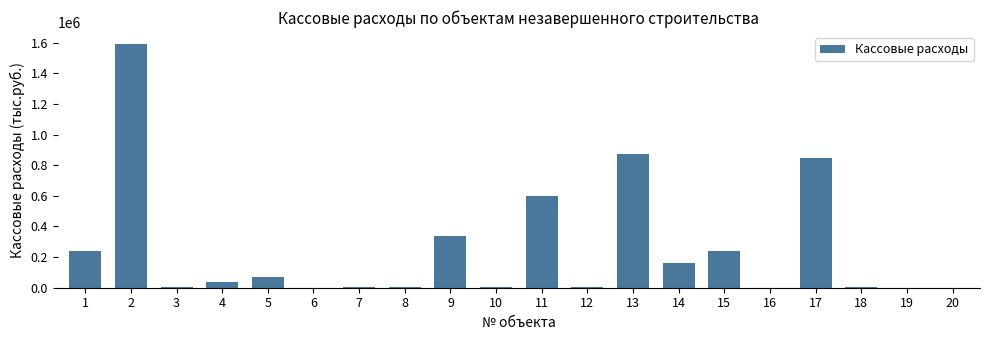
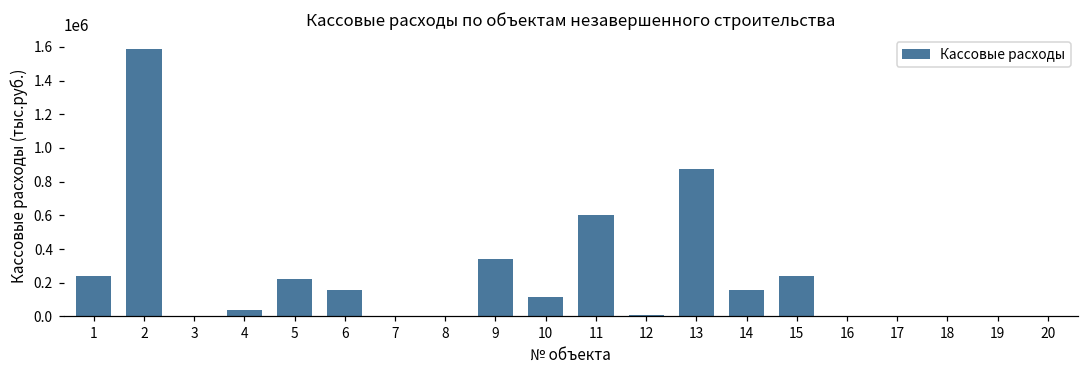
  {
    "1": 240000,
    "2": 1590000,
    "4": 40000,
-   "5": 70000,
-   "6": 0,
+   "5": 220000,
+   "6": 160000,
    "9": 340000,
-   "10": 0,
+   "10": 120000,
    "11": 600000,
    "13": 880000,
    "14": 160000,
    "15": 240000,
-   "17": 850000
+   "17": 0
  }
